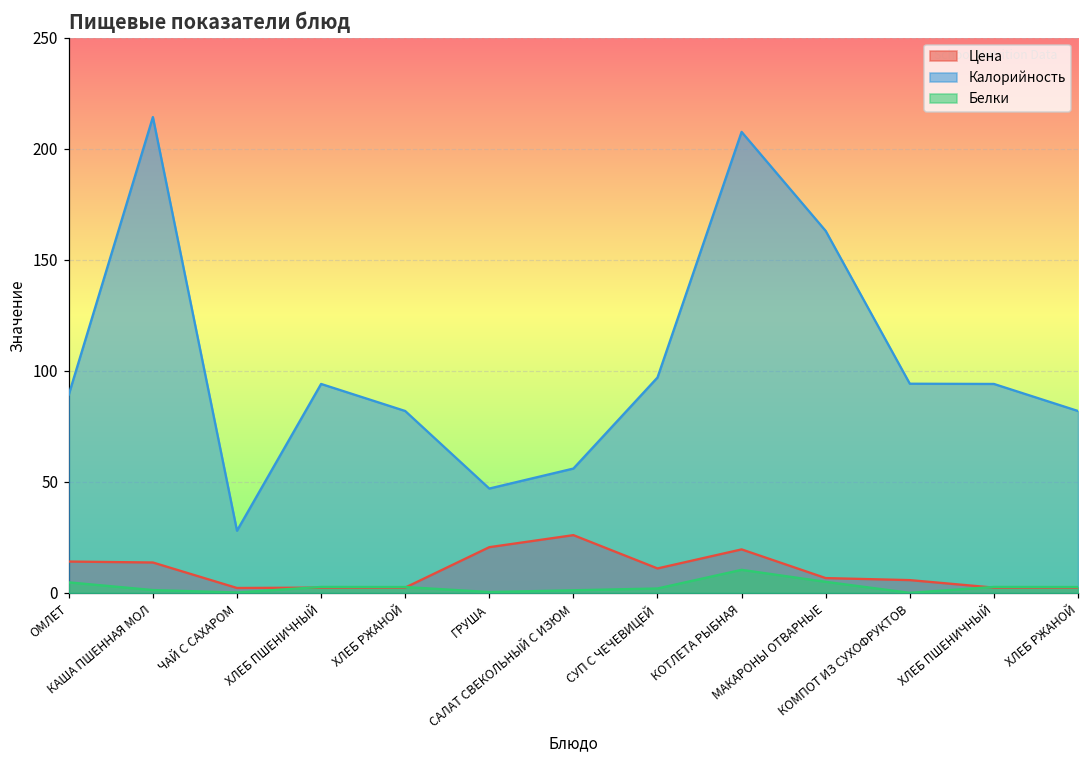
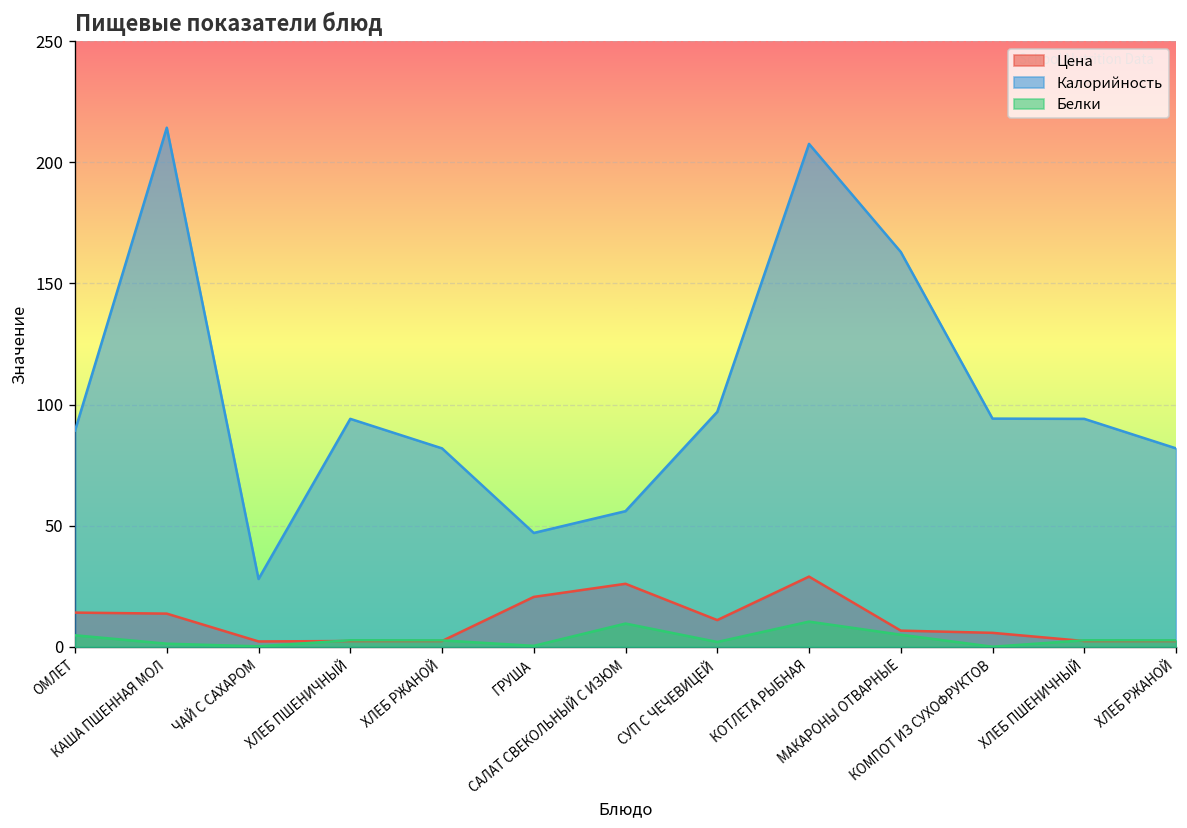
  {
    "Цена": {
      "ОМЛЕТ": 14,
      "КАША ПШЕННАЯ МОЛ": 14,
      "ЧАЙ С САХАРОМ": 2,
      "ГРУША": 21,
      "САЛАТ СВЕКОЛЬНЫЙ С ИЗЮМ": 26,
      "СУП С ЧЕЧЕВИЦЕЙ": 11,
-     "КОТЛЕТА РЫБНАЯ": 20,
+     "КОТЛЕТА РЫБНАЯ": 29,
      "МАКАРОНЫ ОТВАРНЫЕ": 7,
      "КОМПОТ ИЗ СУХОФРУКТОВ": 6
    },
    "Калорийность": {
      "ОМЛЕТ": 89,
      "КАША ПШЕННАЯ МОЛ": 214,
      "ЧАЙ С САХАРОМ": 28,
      "ГРУША": 47,
      "САЛАТ СВЕКОЛЬНЫЙ С ИЗЮМ": 56,
      "СУП С ЧЕЧЕВИЦЕЙ": 97,
      "КОТЛЕТА РЫБНАЯ": 208,
      "МАКАРОНЫ ОТВАРНЫЕ": 163,
      "КОМПОТ ИЗ СУХОФРУКТОВ": 94
    },
    "Белки": {
      "ОМЛЕТ": 5,
      "КАША ПШЕННАЯ МОЛ": 1,
      "ЧАЙ С САХАРОМ": 0,
      "ГРУША": 0,
-     "САЛАТ СВЕКОЛЬНЫЙ С ИЗЮМ": 1,
+     "САЛАТ СВЕКОЛЬНЫЙ С ИЗЮМ": 10,
      "СУП С ЧЕЧЕВИЦЕЙ": 2,
      "КОТЛЕТА РЫБНАЯ": 10,
      "МАКАРОНЫ ОТВАРНЫЕ": 5,
      "КОМПОТ ИЗ СУХОФРУКТОВ": 0
    }
  }
